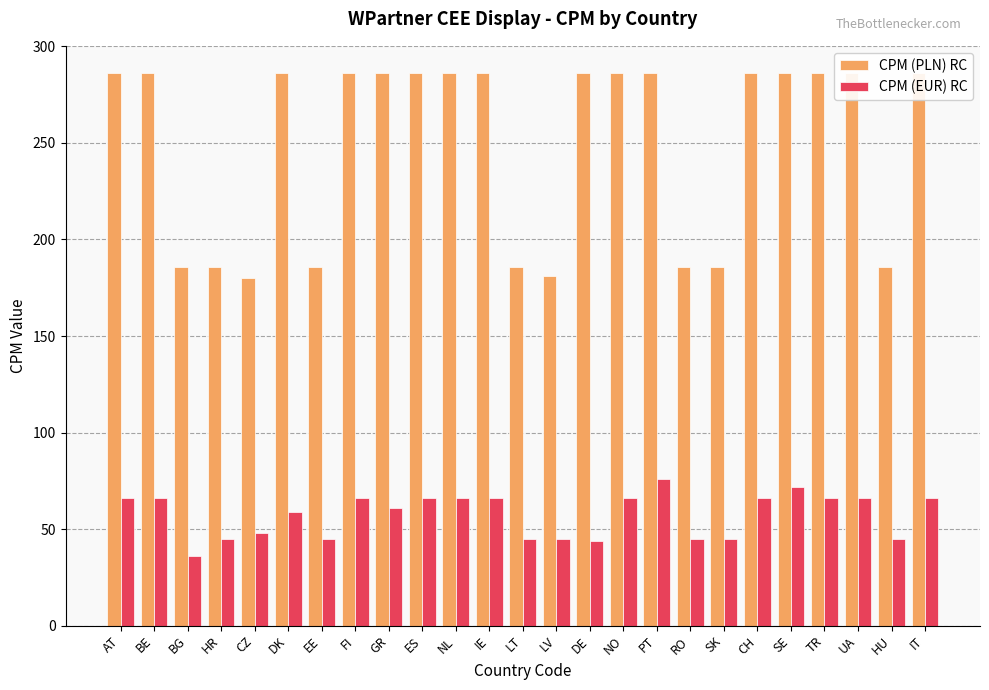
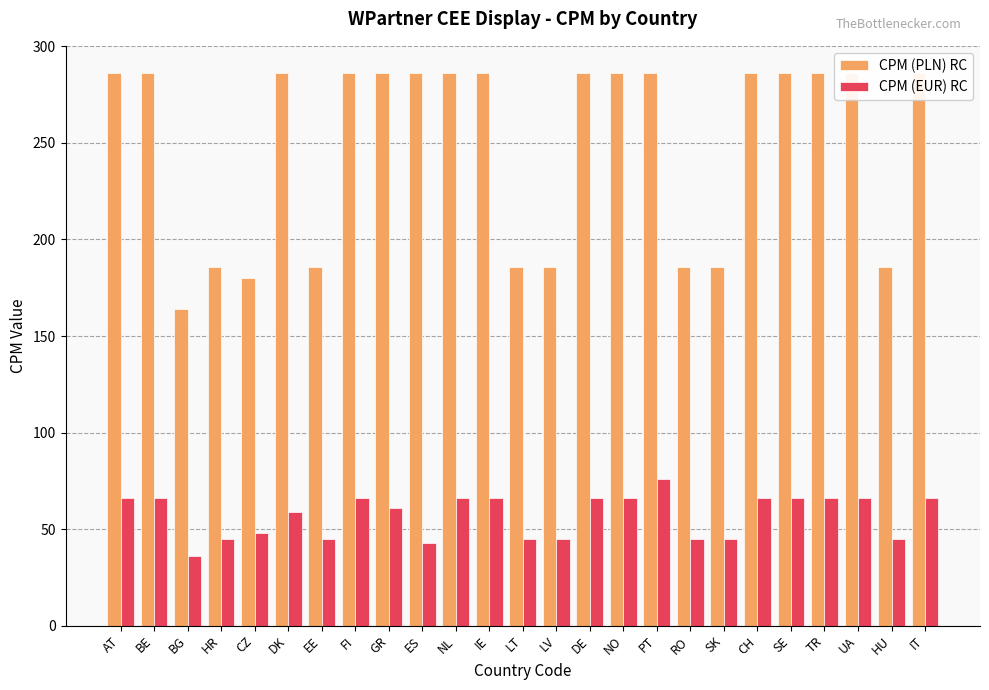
  {
    "CPM (PLN) RC": {
      "AT": 286,
      "BE": 286,
-     "BG": 186,
+     "BG": 164,
      "HR": 186,
      "CZ": 180,
      "DK": 286,
      "EE": 186,
      "FI": 286,
      "GR": 286,
      "ES": 286,
      "NL": 286,
      "IE": 286,
      "LT": 186,
-     "LV": 181,
+     "LV": 186,
      "DE": 286,
      "NO": 286,
      "PT": 286,
      "RO": 186,
      "SK": 186,
      "CH": 286,
      "SE": 286,
      "TR": 286,
      "HU": 186
    },
    "CPM (EUR) RC": {
      "AT": 66,
      "BE": 66,
      "BG": 36,
      "HR": 45,
      "CZ": 48,
      "DK": 59,
      "EE": 45,
      "FI": 66,
      "GR": 61,
-     "ES": 66,
+     "ES": 43,
      "NL": 66,
      "IE": 66,
      "LT": 45,
      "LV": 45,
-     "DE": 44,
+     "DE": 66,
      "NO": 66,
      "PT": 76,
      "RO": 45,
      "SK": 45,
      "CH": 66,
-     "SE": 72,
+     "SE": 66,
      "TR": 66,
      "UA": 66,
      "HU": 45,
      "IT": 66
    }
  }
